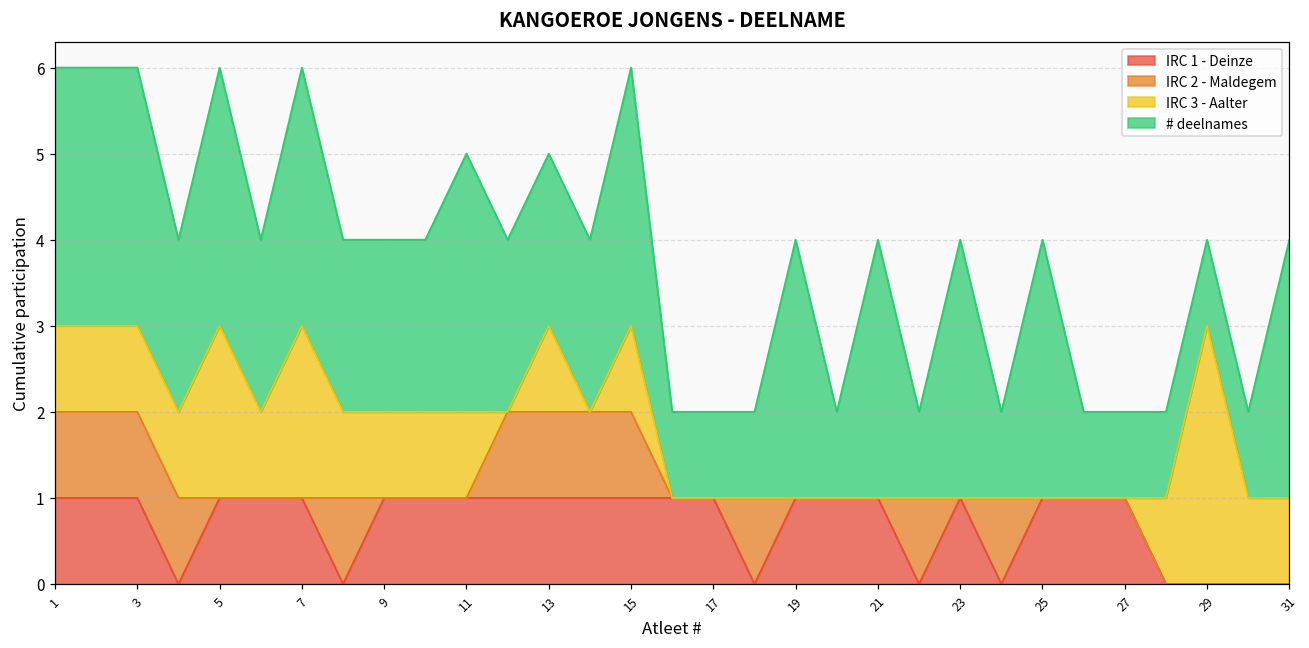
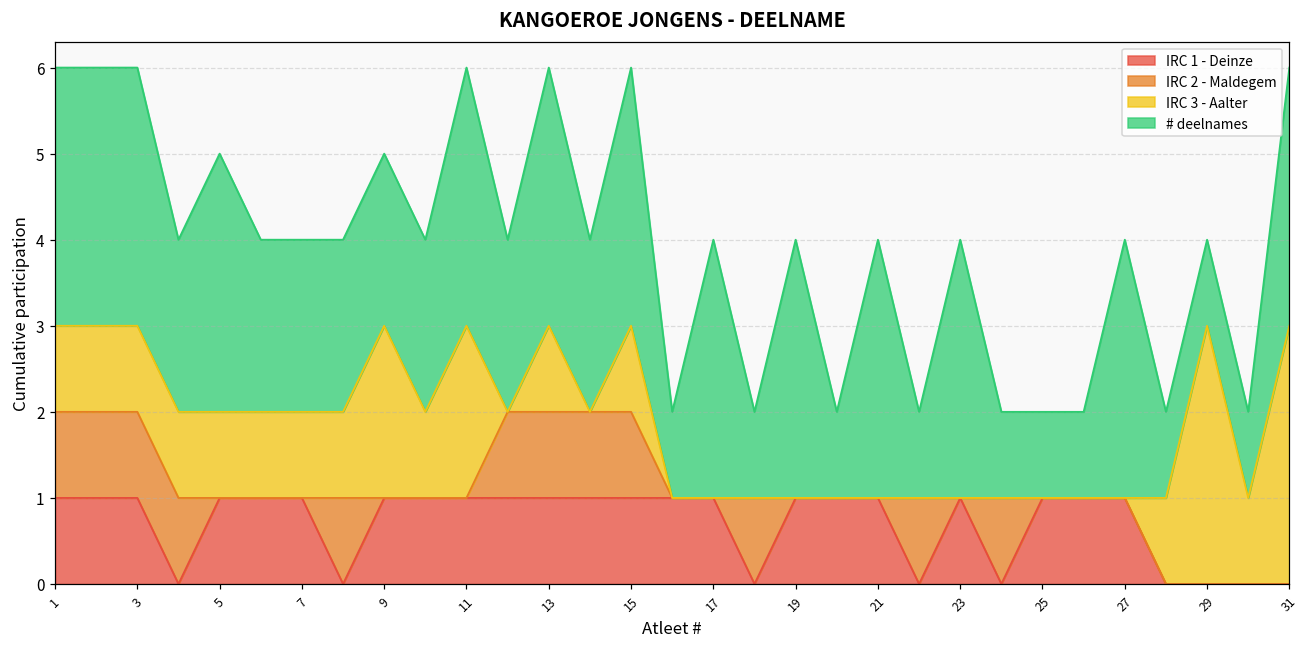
  {
    "IRC 3 - Aalter": {
      "1": 3,
      "3": 3,
-     "5": 2,
-     "7": 2,
-     "9": 1,
-     "11": 1,
+     "5": 1,
+     "7": 1,
+     "9": 2,
+     "11": 2,
      "13": 3,
      "15": 3,
      "29": 3,
-     "31": 1
+     "31": 3
    },
    "# deelnames": {
      "1": 3,
      "3": 3,
      "5": 3,
-     "7": 3,
+     "7": 2,
      "9": 2,
      "11": 3,
-     "13": 2,
+     "13": 3,
      "15": 3,
-     "17": 1,
+     "17": 3,
      "19": 3,
      "21": 3,
      "23": 3,
-     "25": 3,
-     "27": 1,
+     "25": 1,
+     "27": 3,
      "29": 1,
      "31": 3
    }
  }
